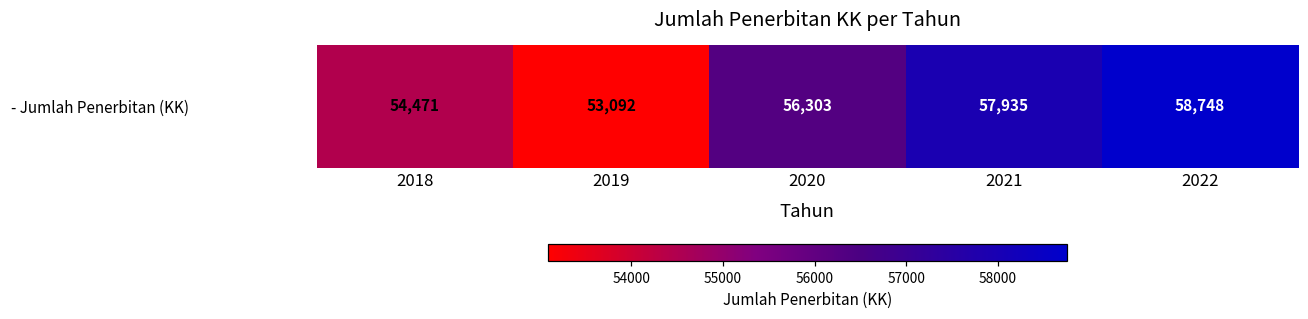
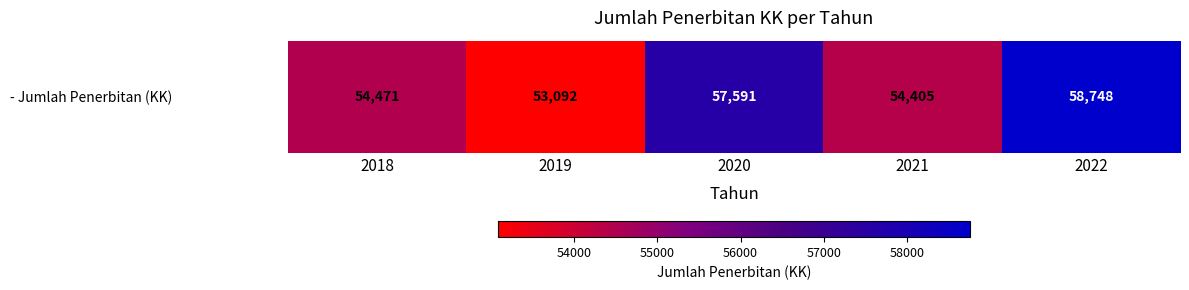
  {
    "- Jumlah Penerbitan (KK)": {
      "2018": "54,471",
      "2019": "53,092",
-     "2020": "56,303",
-     "2021": "57,935",
+     "2020": "57,591",
+     "2021": "54,405",
      "2022": "58,748"
    }
  }
